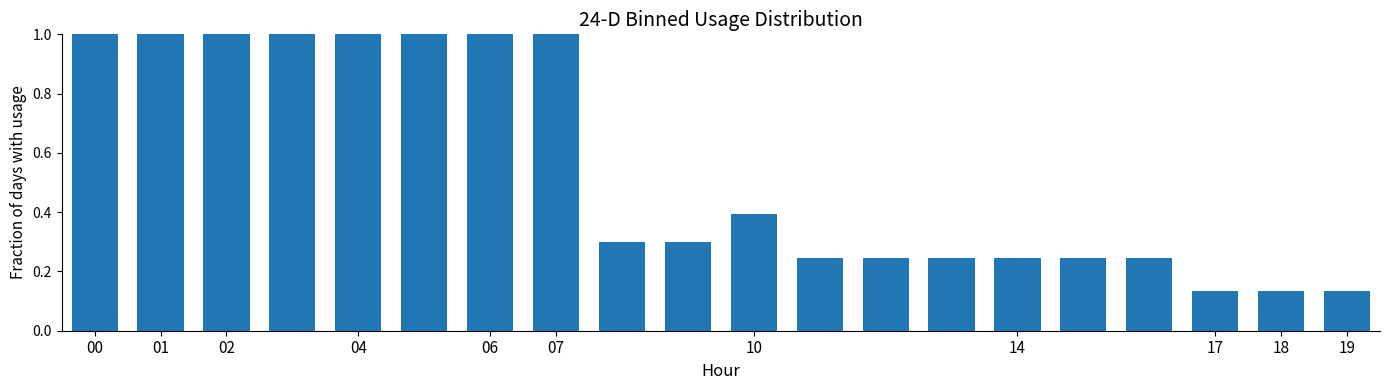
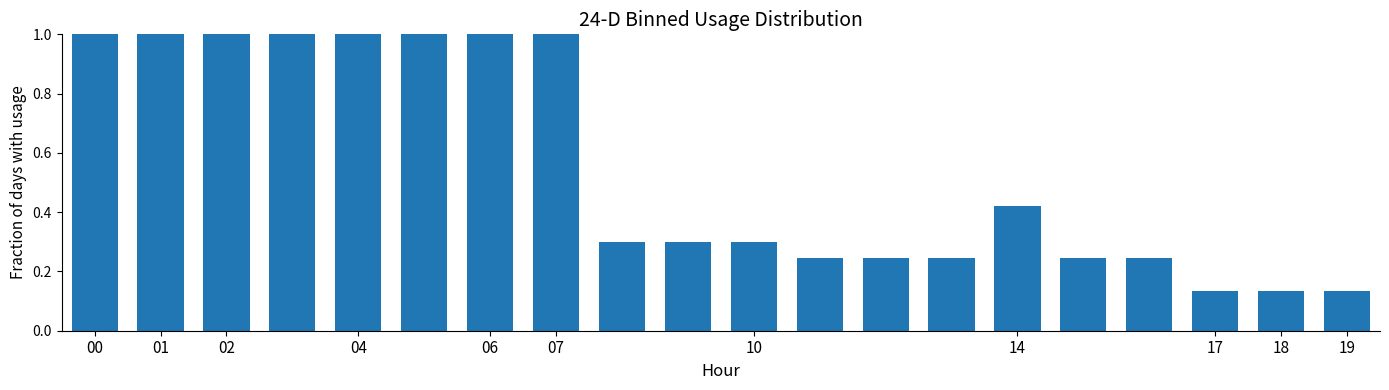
  {
    "00": 1.00,
    "01": 1.00,
    "02": 1.00,
    "04": 1.00,
    "06": 1.00,
    "07": 1.00,
-   "10": 0.39,
-   "14": 0.24,
+   "10": 0.30,
+   "14": 0.42,
    "17": 0.13,
    "18": 0.13,
    "19": 0.13
  }
